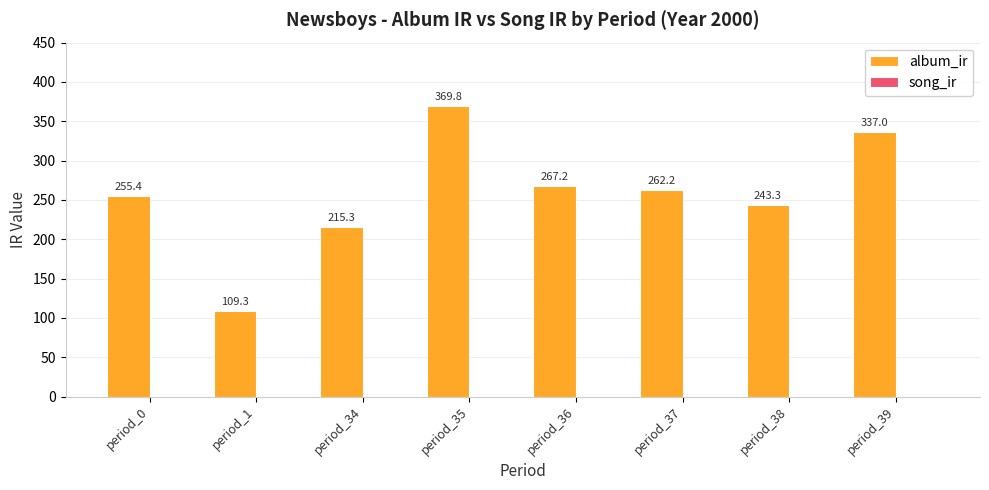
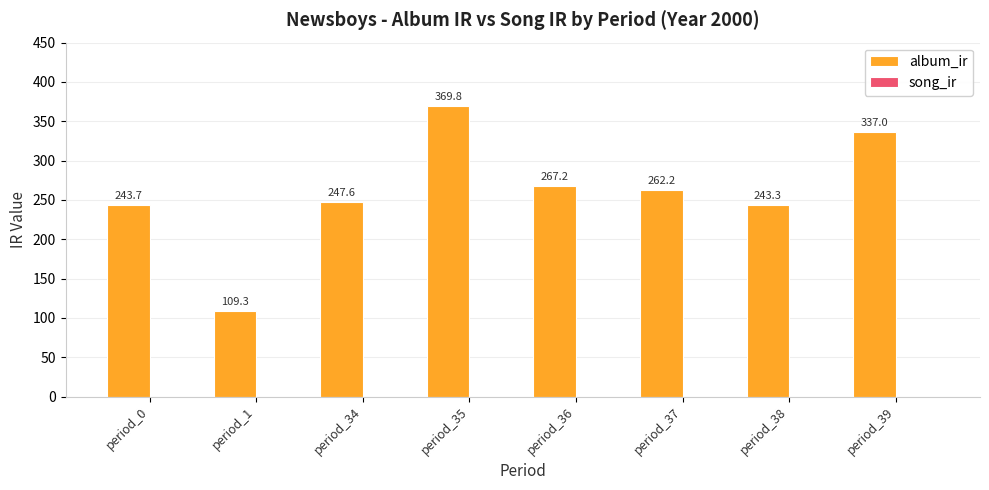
  {
    "album_ir": {
-     "period_0": 255.4,
+     "period_0": 243.7,
      "period_1": 109.3,
-     "period_34": 215.3,
+     "period_34": 247.6,
      "period_35": 369.8,
      "period_36": 267.2,
      "period_37": 262.2,
      "period_38": 243.3,
      "period_39": 337.0
    },
    "song_ir": {
      "period_0": 0,
      "period_1": 0,
      "period_34": 0,
      "period_35": 0,
      "period_36": 0,
      "period_37": 0,
      "period_38": 0,
      "period_39": 0
    }
  }
